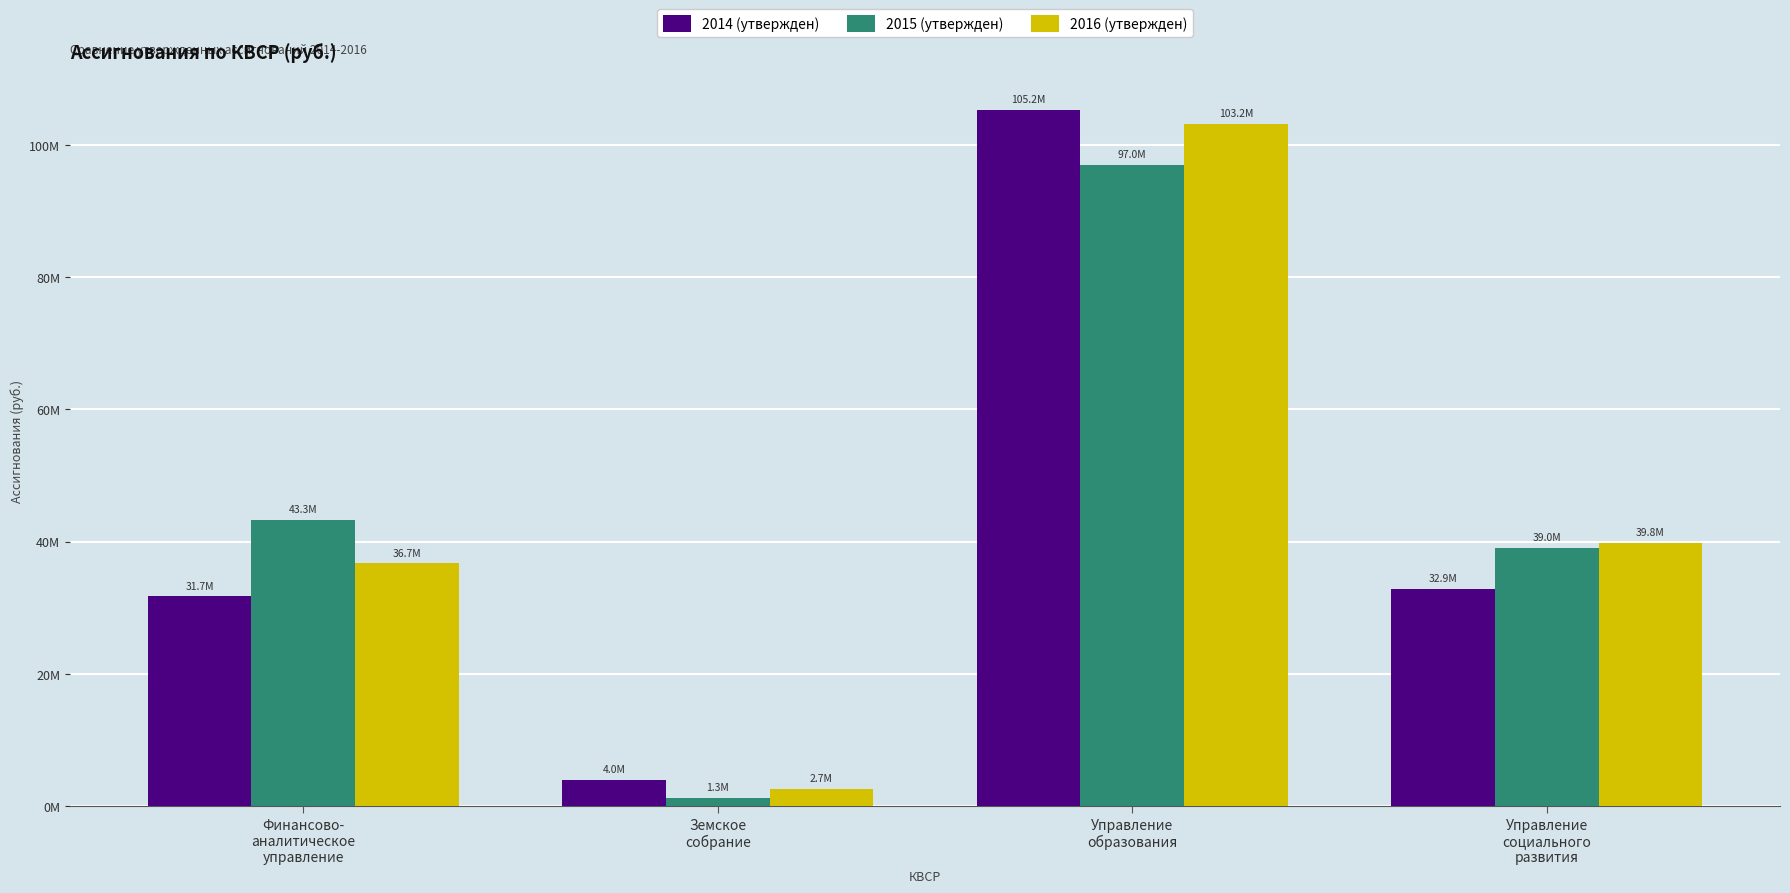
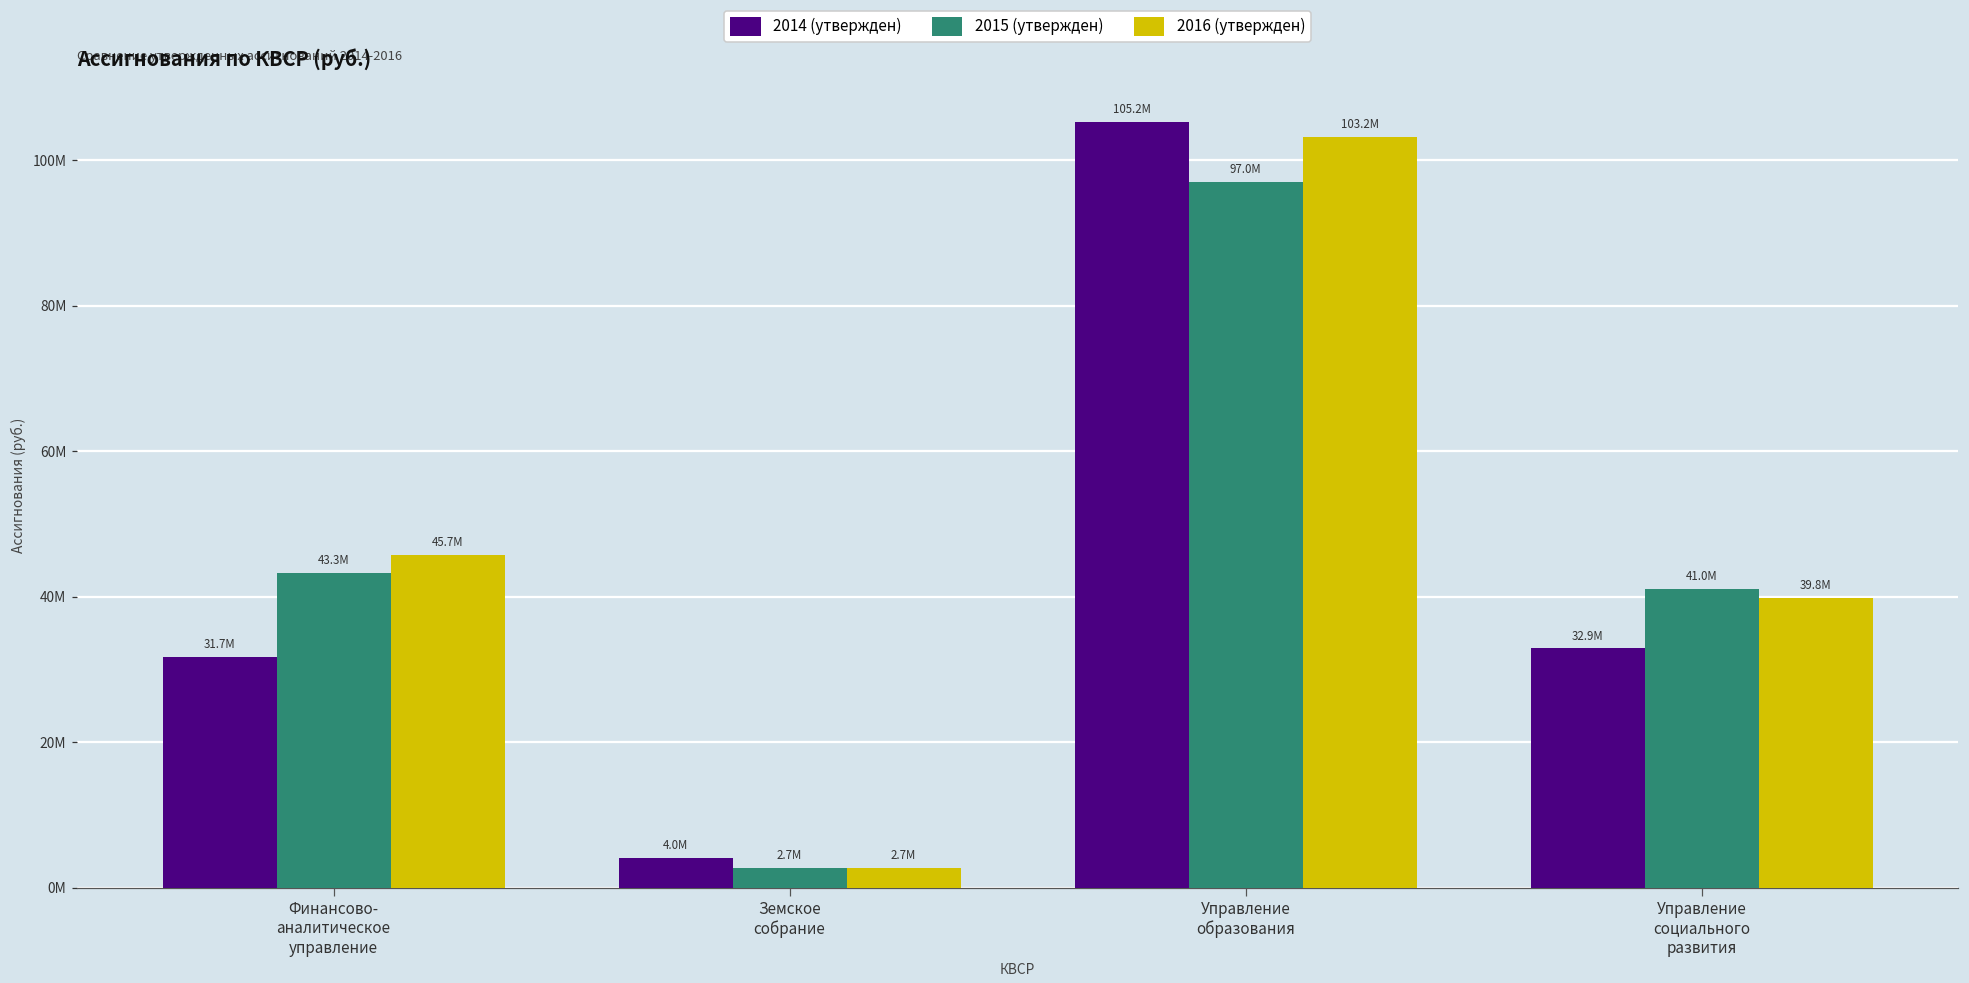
  {
    "2014 (утвержден)": {
      "Финансово- аналитическое управление": "31.7M",
      "Земское собрание": "4.0M",
      "Управление образования": "105.2M",
      "Управление социального развития": "32.9M"
    },
    "2015 (утвержден)": {
      "Финансово- аналитическое управление": "43.3M",
-     "Земское собрание": "1.3M",
+     "Земское собрание": "2.7M",
      "Управление образования": "97.0M",
-     "Управление социального развития": "39.0M"
+     "Управление социального развития": "41.0M"
    },
    "2016 (утвержден)": {
-     "Финансово- аналитическое управление": "36.7M",
+     "Финансово- аналитическое управление": "45.7M",
      "Земское собрание": "2.7M",
      "Управление образования": "103.2M",
      "Управление социального развития": "39.8M"
    }
  }
